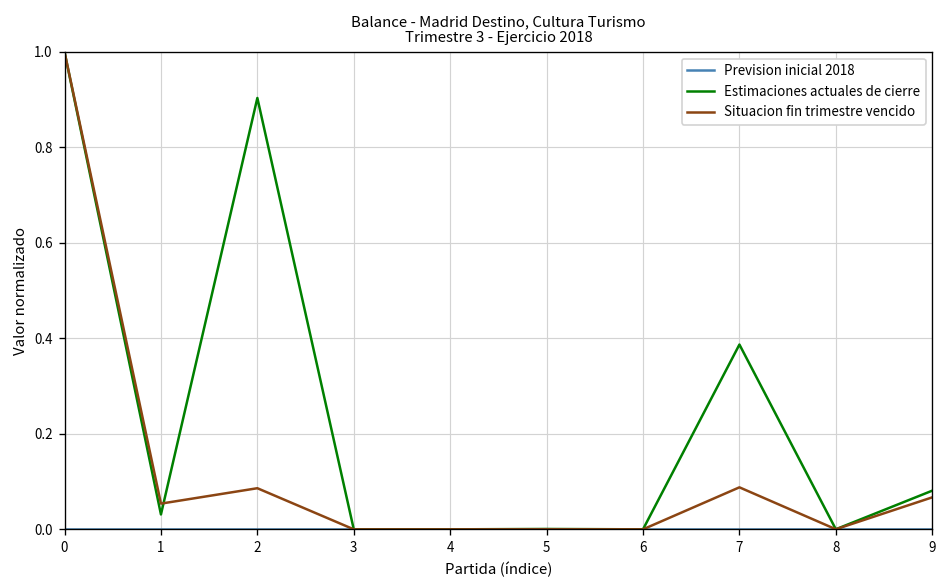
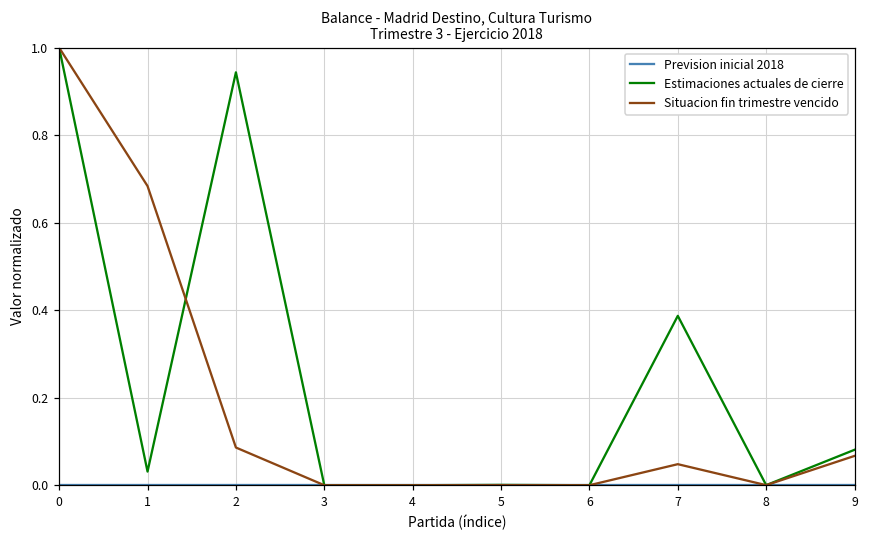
  {
    "Prevision inicial 2018": {
      "0": 0.00,
      "1": 0.00,
      "2": 0.00,
      "7": 0.00,
      "9": 0.00
    },
    "Estimaciones actuales de cierre": {
      "1": 0.03,
-     "2": 0.90,
+     "2": 0.94,
      "7": 0.39,
      "9": 0.08
    },
    "Situacion fin trimestre vencido": {
-     "1": 0.05,
+     "1": 0.68,
      "2": 0.09,
-     "7": 0.09,
+     "7": 0.05,
      "9": 0.07
    }
  }
